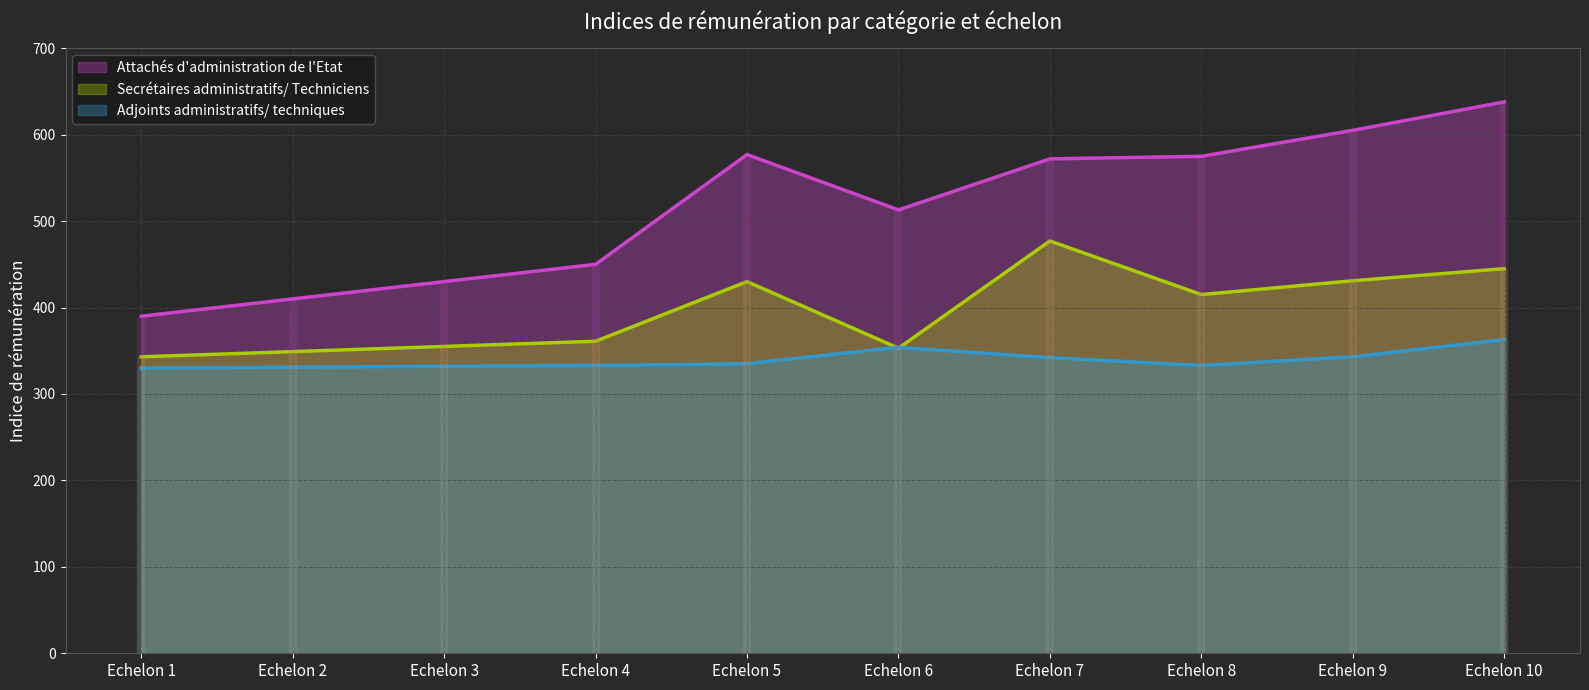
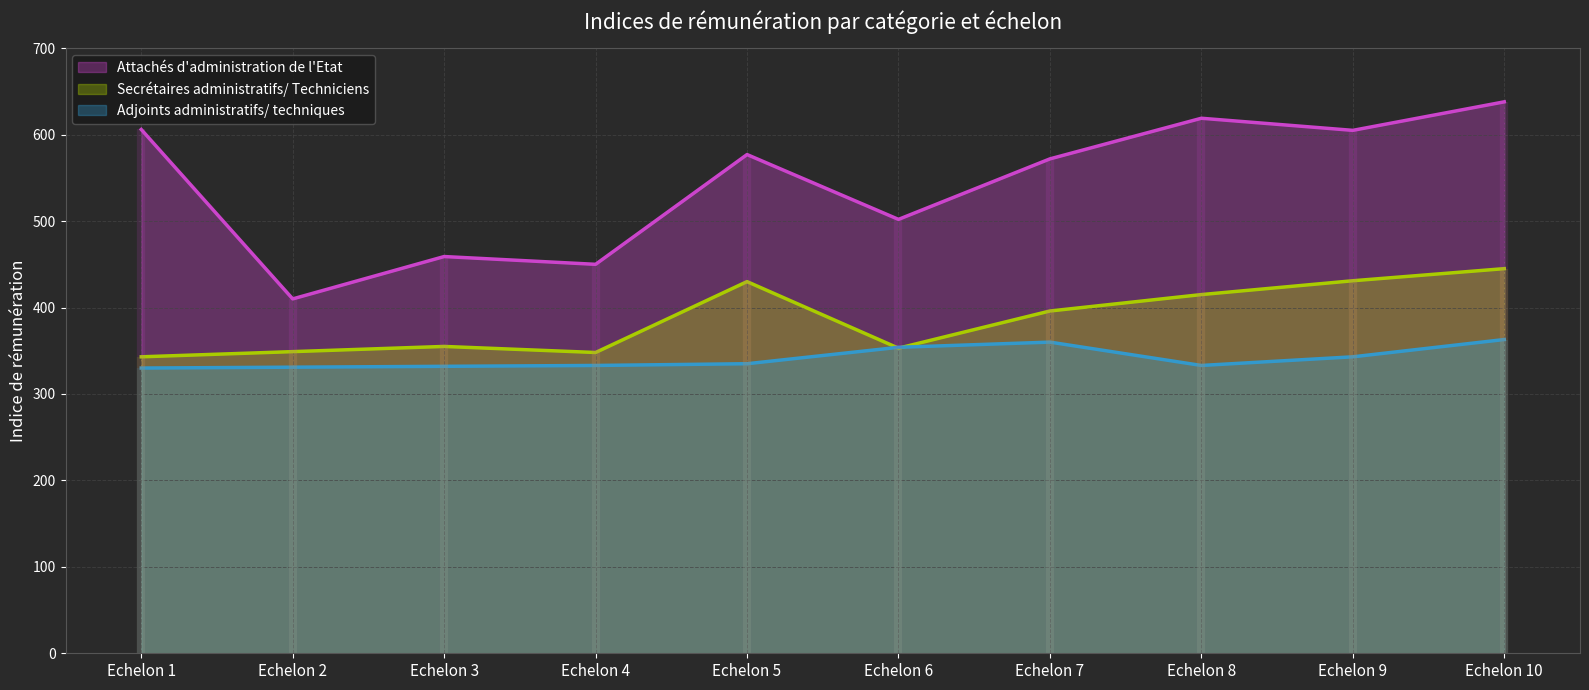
  {
    "Attachés d'administration de l'Etat": {
-     "Echelon 1": 390,
+     "Echelon 1": 610,
      "Echelon 2": 410,
-     "Echelon 3": 430,
+     "Echelon 3": 460,
      "Echelon 4": 450,
      "Echelon 5": 580,
-     "Echelon 6": 510,
+     "Echelon 6": 500,
      "Echelon 7": 570,
-     "Echelon 8": 580,
+     "Echelon 8": 620,
      "Echelon 9": 610,
      "Echelon 10": 640
    },
    "Secrétaires administratifs/ Techniciens": {
      "Echelon 1": 340,
      "Echelon 2": 350,
      "Echelon 3": 360,
-     "Echelon 4": 360,
+     "Echelon 4": 350,
      "Echelon 5": 430,
-     "Echelon 7": 480,
+     "Echelon 7": 400,
      "Echelon 8": 420,
      "Echelon 9": 430,
      "Echelon 10": 450
    },
    "Adjoints administratifs/ techniques": {
      "Echelon 1": 330,
      "Echelon 2": 330,
      "Echelon 3": 330,
      "Echelon 4": 330,
      "Echelon 5": 340,
-     "Echelon 7": 340,
+     "Echelon 7": 360,
      "Echelon 8": 330,
      "Echelon 9": 340,
      "Echelon 10": 360
    }
  }
